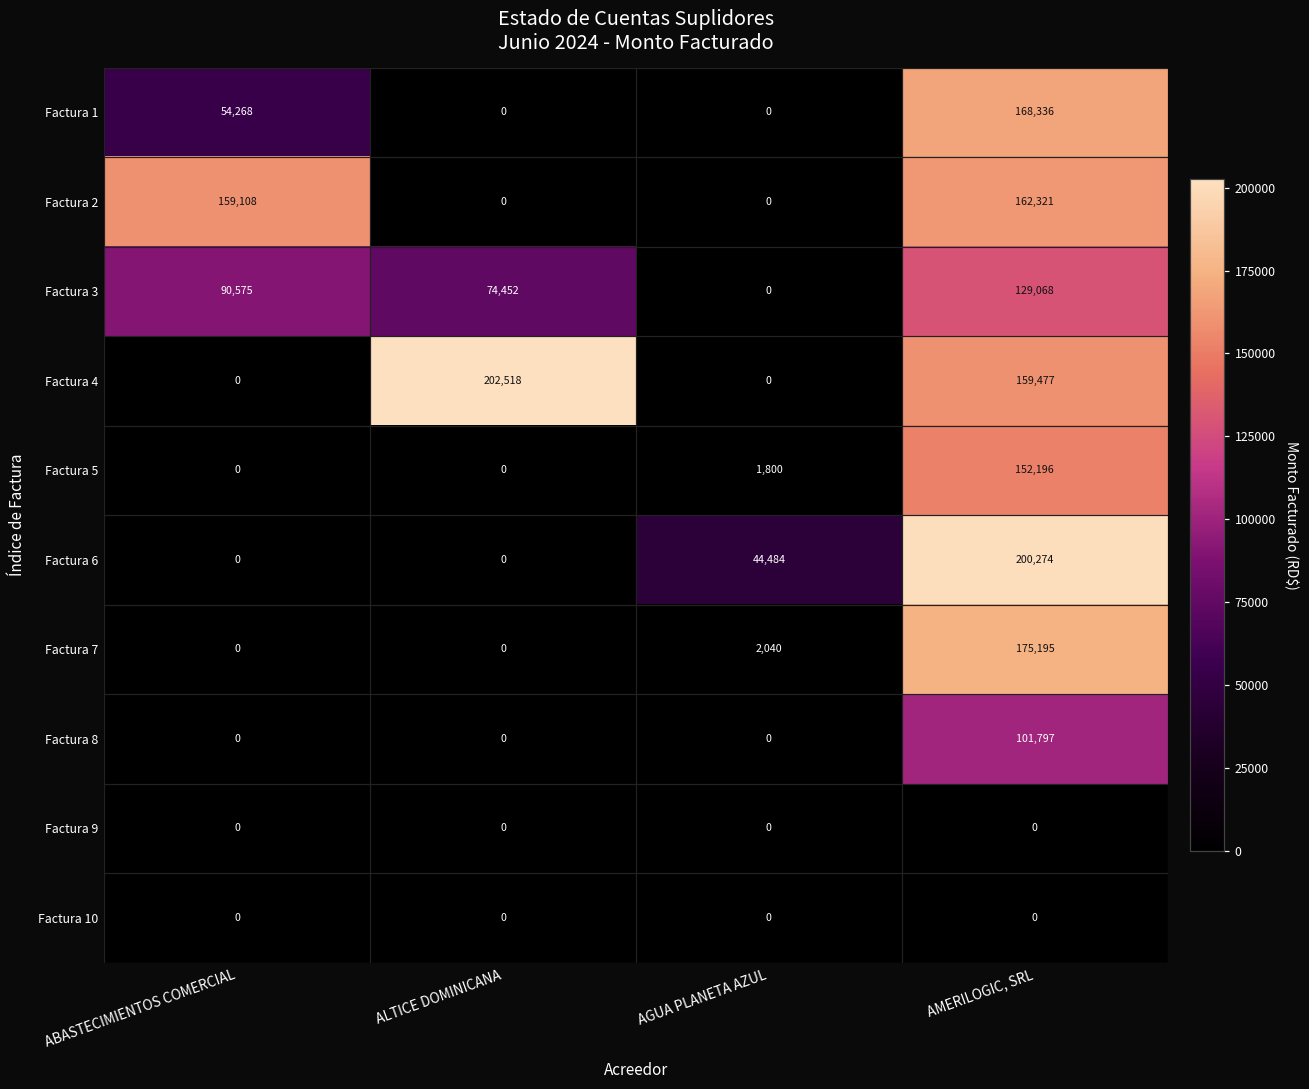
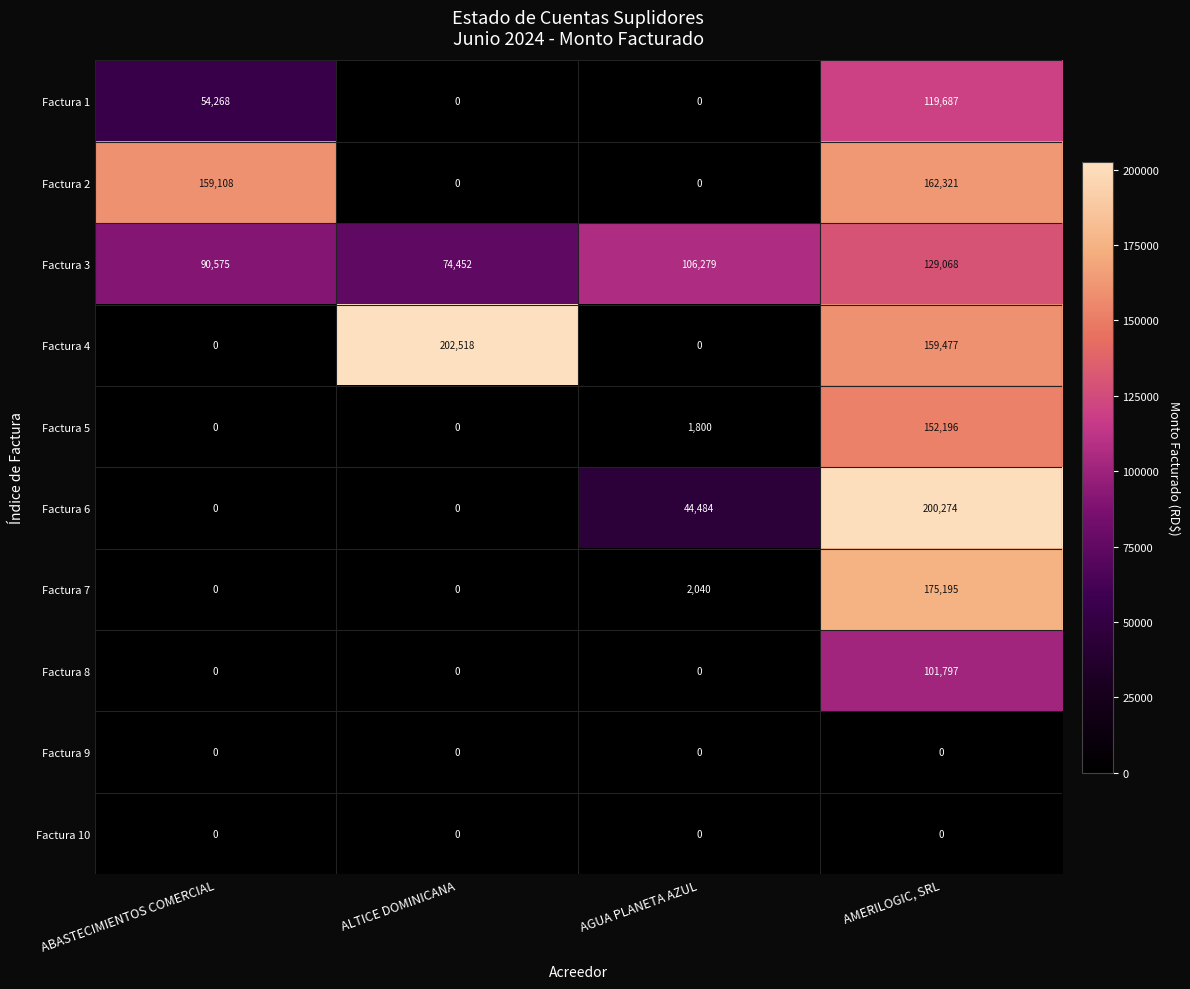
  {
    "Factura 1": {
      "ABASTECIMIENTOS COMERCIAL": "54,268",
      "ALTICE DOMINICANA": "0",
      "AGUA PLANETA AZUL": "0",
-     "AMERILOGIC, SRL": "168,336"
+     "AMERILOGIC, SRL": "119,687"
    },
    "Factura 2": {
      "ABASTECIMIENTOS COMERCIAL": "159,108",
      "ALTICE DOMINICANA": "0",
      "AGUA PLANETA AZUL": "0",
      "AMERILOGIC, SRL": "162,321"
    },
    "Factura 3": {
      "ABASTECIMIENTOS COMERCIAL": "90,575",
      "ALTICE DOMINICANA": "74,452",
-     "AGUA PLANETA AZUL": "0",
+     "AGUA PLANETA AZUL": "106,279",
      "AMERILOGIC, SRL": "129,068"
    },
    "Factura 4": {
      "ABASTECIMIENTOS COMERCIAL": "0",
      "ALTICE DOMINICANA": "202,518",
      "AGUA PLANETA AZUL": "0",
      "AMERILOGIC, SRL": "159,477"
    },
    "Factura 5": {
      "ABASTECIMIENTOS COMERCIAL": "0",
      "ALTICE DOMINICANA": "0",
      "AGUA PLANETA AZUL": "1,800",
      "AMERILOGIC, SRL": "152,196"
    },
    "Factura 6": {
      "ABASTECIMIENTOS COMERCIAL": "0",
      "ALTICE DOMINICANA": "0",
      "AGUA PLANETA AZUL": "44,484",
      "AMERILOGIC, SRL": "200,274"
    },
    "Factura 7": {
      "ABASTECIMIENTOS COMERCIAL": "0",
      "ALTICE DOMINICANA": "0",
      "AGUA PLANETA AZUL": "2,040",
      "AMERILOGIC, SRL": "175,195"
    },
    "Factura 8": {
      "ABASTECIMIENTOS COMERCIAL": "0",
      "ALTICE DOMINICANA": "0",
      "AGUA PLANETA AZUL": "0",
      "AMERILOGIC, SRL": "101,797"
    },
    "Factura 9": {
      "ABASTECIMIENTOS COMERCIAL": "0",
      "ALTICE DOMINICANA": "0",
      "AGUA PLANETA AZUL": "0",
      "AMERILOGIC, SRL": "0"
    },
    "Factura 10": {
      "ABASTECIMIENTOS COMERCIAL": "0",
      "ALTICE DOMINICANA": "0",
      "AGUA PLANETA AZUL": "0",
      "AMERILOGIC, SRL": "0"
    }
  }
